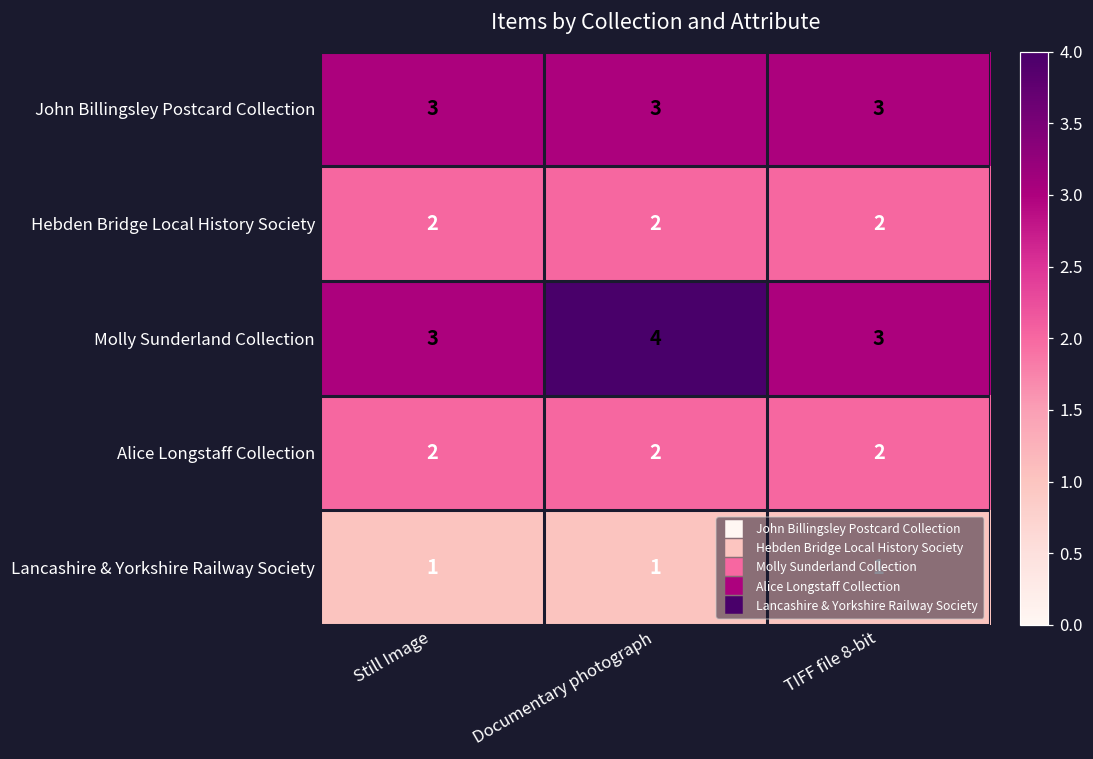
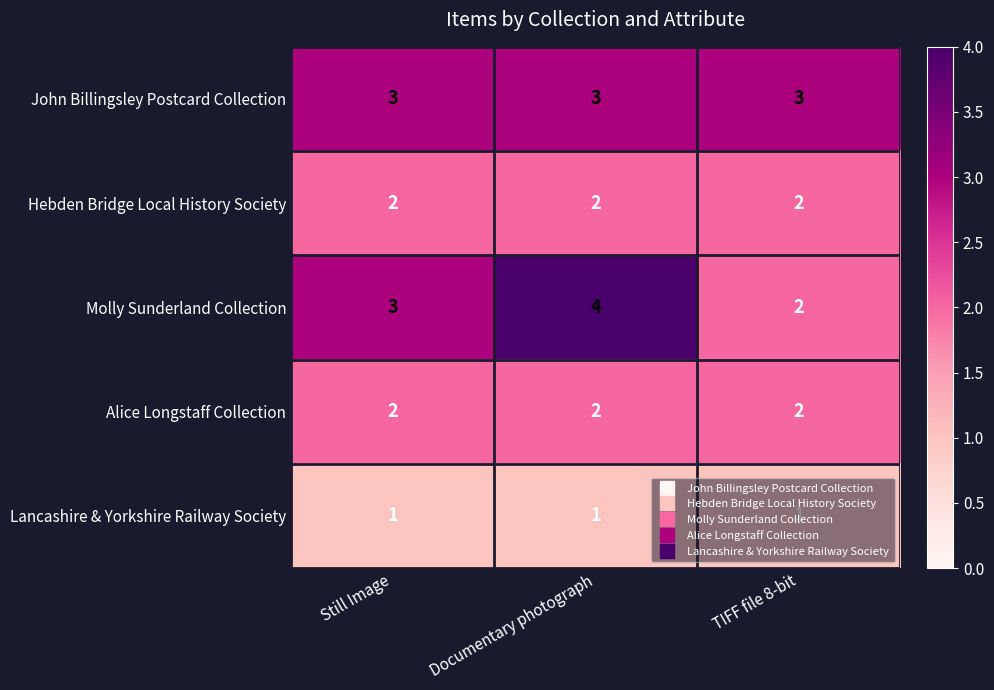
  {
    "John Billingsley Postcard Collection": {
      "Still Image": 3,
      "Documentary photograph": 3,
      "TIFF file 8-bit": 3
    },
    "Hebden Bridge Local History Society": {
      "Still Image": 2,
      "Documentary photograph": 2,
      "TIFF file 8-bit": 2
    },
    "Molly Sunderland Collection": {
      "Still Image": 3,
      "Documentary photograph": 4,
-     "TIFF file 8-bit": 3
+     "TIFF file 8-bit": 2
    },
    "Alice Longstaff Collection": {
      "Still Image": 2,
      "Documentary photograph": 2,
      "TIFF file 8-bit": 2
    },
    "Lancashire & Yorkshire Railway Society": {
      "Still Image": 1,
      "Documentary photograph": 1
    }
  }
